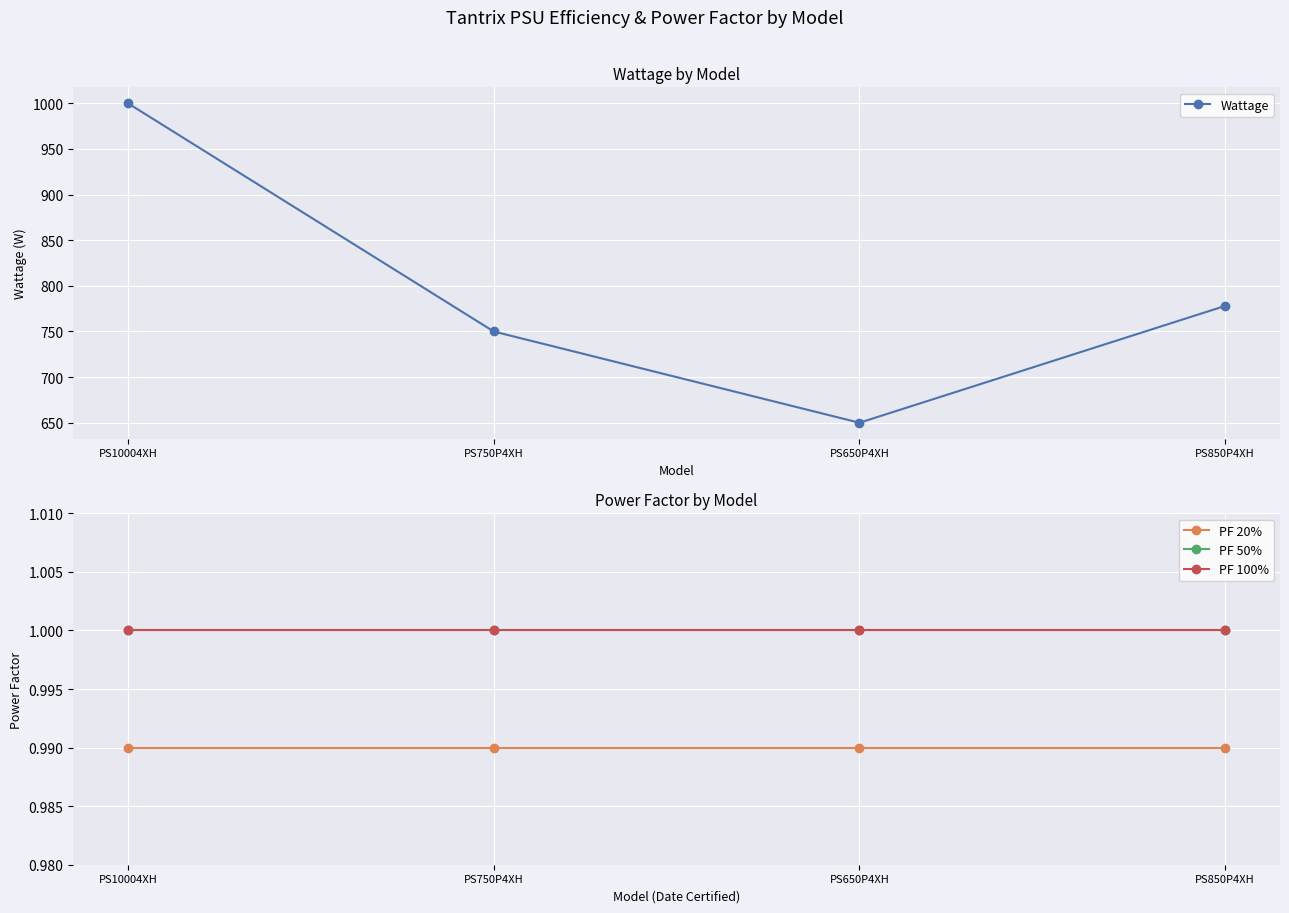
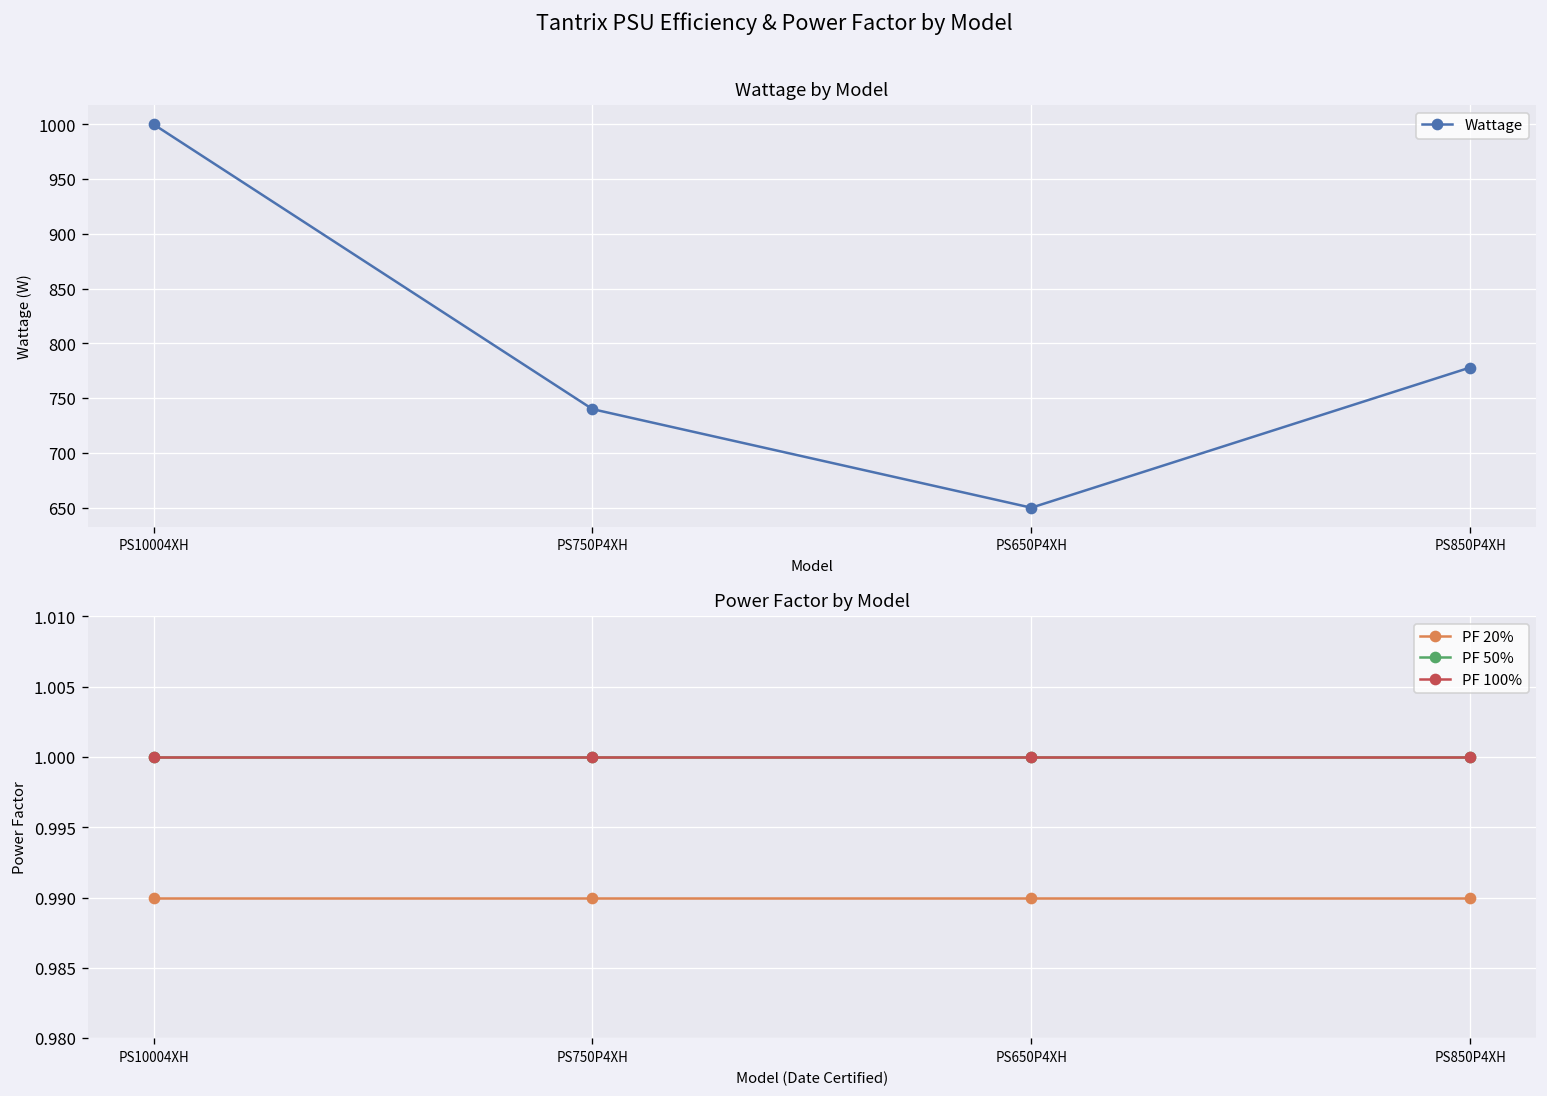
  {
    "Wattage by Model": {
      "PS10004XH": 1000,
-     "PS750P4XH": 750,
+     "PS750P4XH": 740,
      "PS650P4XH": 650,
      "PS850P4XH": 780
    }
  }
